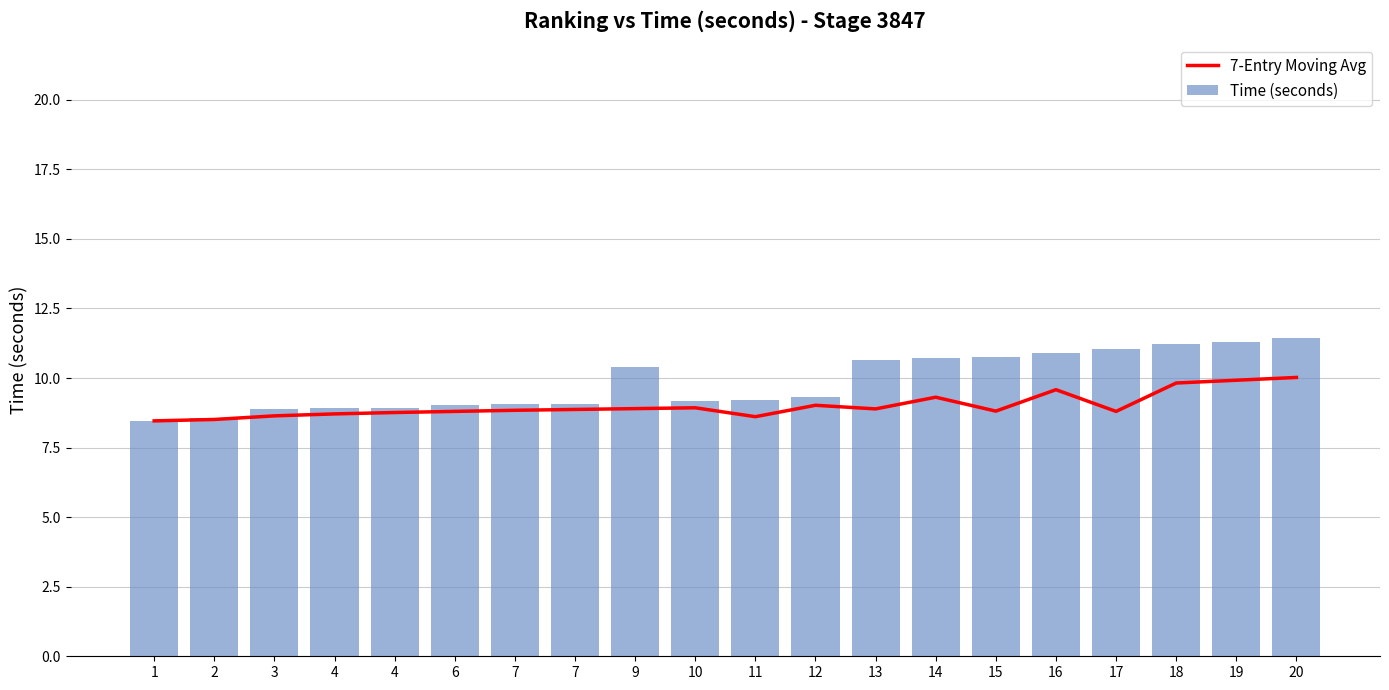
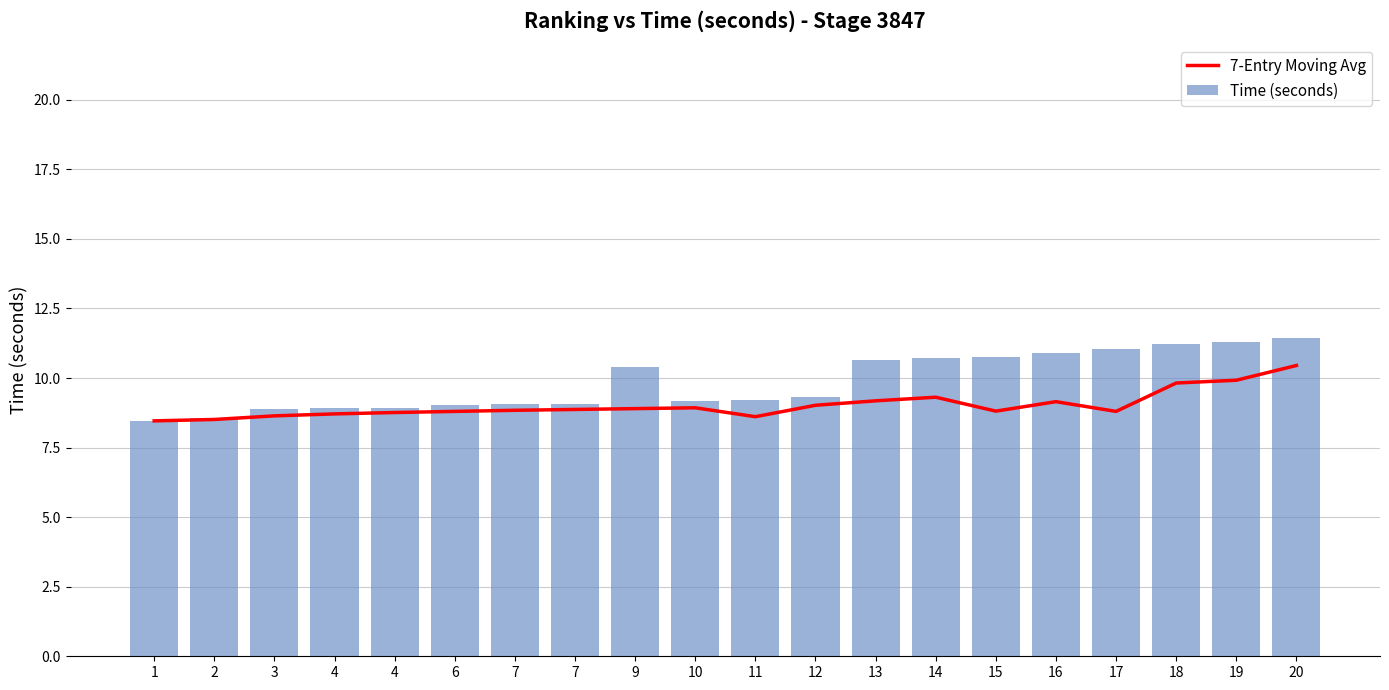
  {
    "Time (seconds)": {
      "1": 8.5,
      "2": 8.6,
      "3": 8.9,
      "6": 9.0,
      "9": 10.4,
      "10": 9.2,
      "11": 9.2,
      "12": 9.3,
      "13": 10.6,
      "14": 10.7,
      "15": 10.8,
      "16": 10.9,
      "17": 11.0,
      "18": 11.2,
      "19": 11.3,
      "20": 11.4
    },
    "7-Entry Moving Avg": {
      "1": 8.5,
      "2": 8.5,
      "3": 8.6,
      "6": 8.8,
      "9": 8.9,
      "10": 8.9,
      "11": 8.6,
      "12": 9.0,
-     "13": 8.9,
+     "13": 9.2,
      "14": 9.3,
      "15": 8.8,
-     "16": 9.6,
+     "16": 9.2,
      "17": 8.8,
      "18": 9.8,
      "19": 9.9,
-     "20": 10.0
+     "20": 10.5
    }
  }
